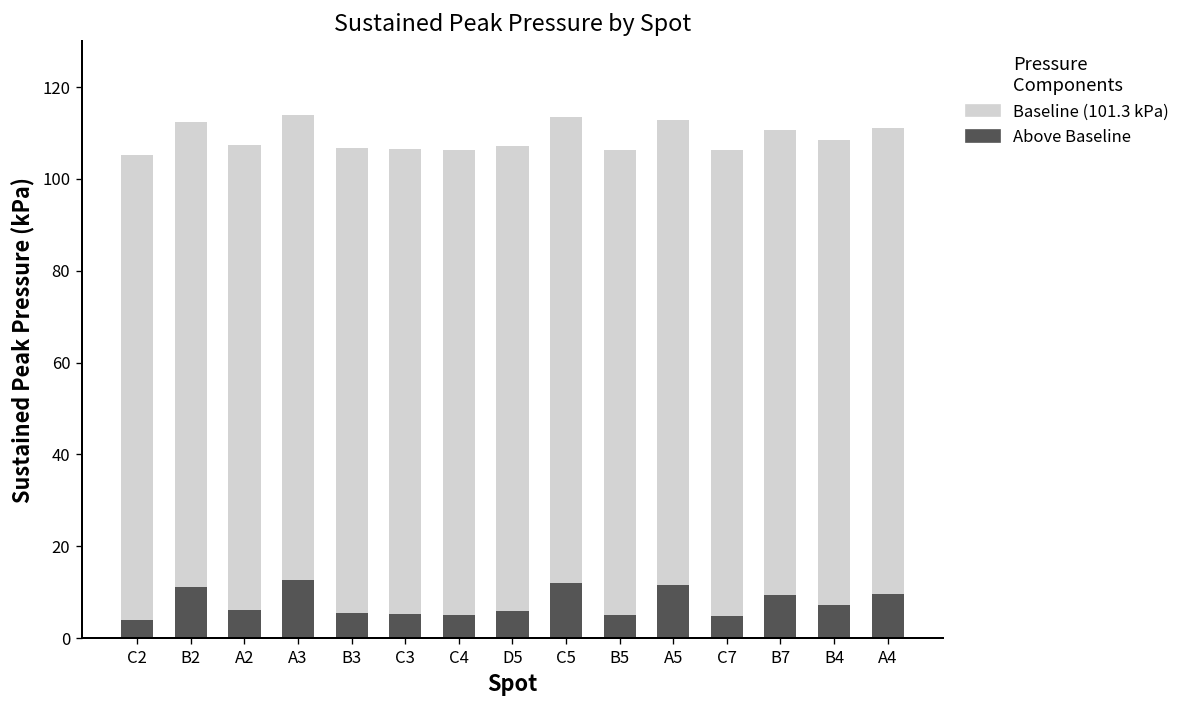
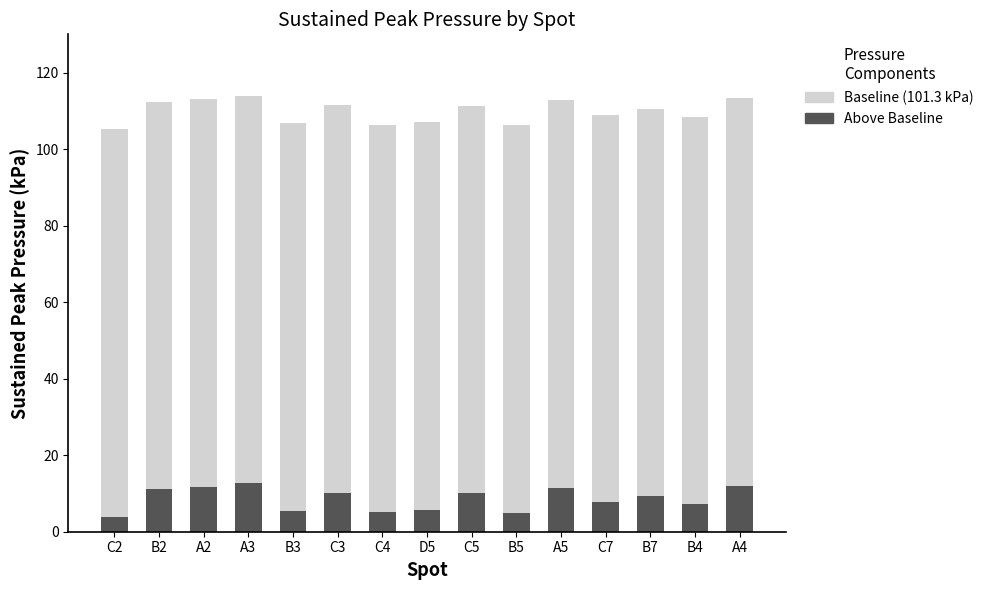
  {
    "Above Baseline": {
      "C2": 4,
      "B2": 11,
-     "A2": 6,
+     "A2": 12,
      "A3": 13,
      "B3": 5,
-     "C3": 5,
+     "C3": 10,
      "C4": 5,
      "D5": 6,
-     "C5": 12,
+     "C5": 10,
      "B5": 5,
      "A5": 12,
-     "C7": 5,
+     "C7": 8,
      "B7": 9,
      "B4": 7,
-     "A4": 10
+     "A4": 12
    }
  }
